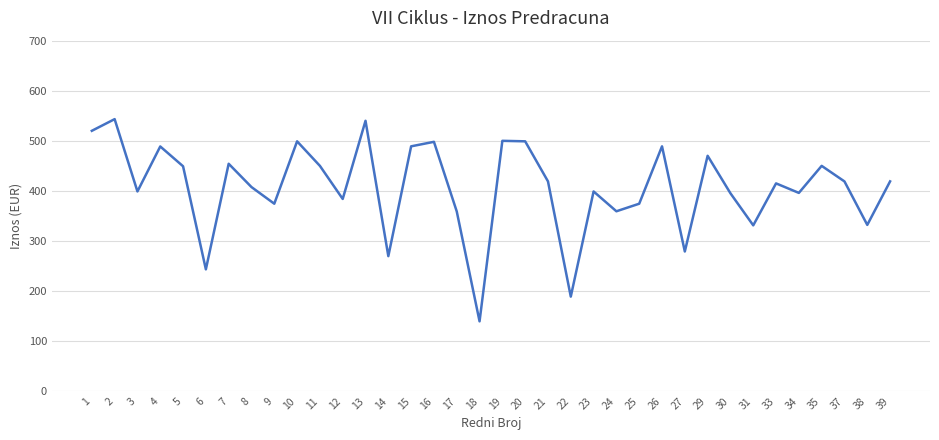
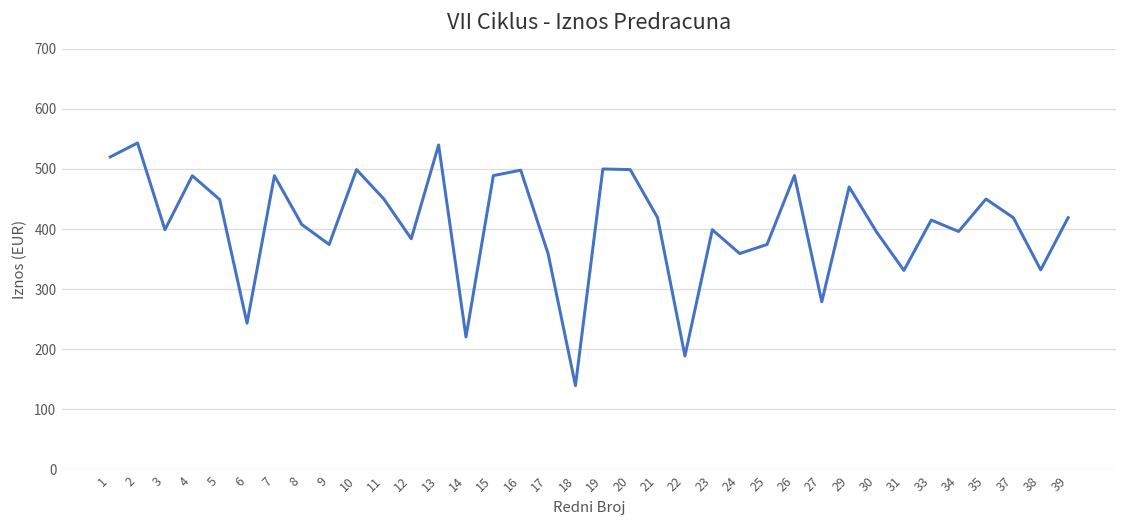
  {
    "1": 520,
    "2": 540,
    "3": 400,
    "4": 490,
    "5": 450,
    "6": 240,
-   "7": 450,
+   "7": 490,
    "8": 410,
    "9": 370,
    "10": 500,
    "11": 450,
    "12": 380,
    "13": 540,
-   "14": 270,
+   "14": 220,
    "15": 490,
    "16": 500,
    "17": 360,
    "18": 140,
    "19": 500,
    "20": 500,
    "21": 420,
    "22": 190,
    "23": 400,
    "24": 360,
    "25": 370,
    "26": 490,
    "27": 280,
    "29": 470,
    "30": 400,
    "31": 330,
    "33": 420,
    "34": 400,
    "35": 450,
    "37": 420,
    "38": 330,
    "39": 420
  }
